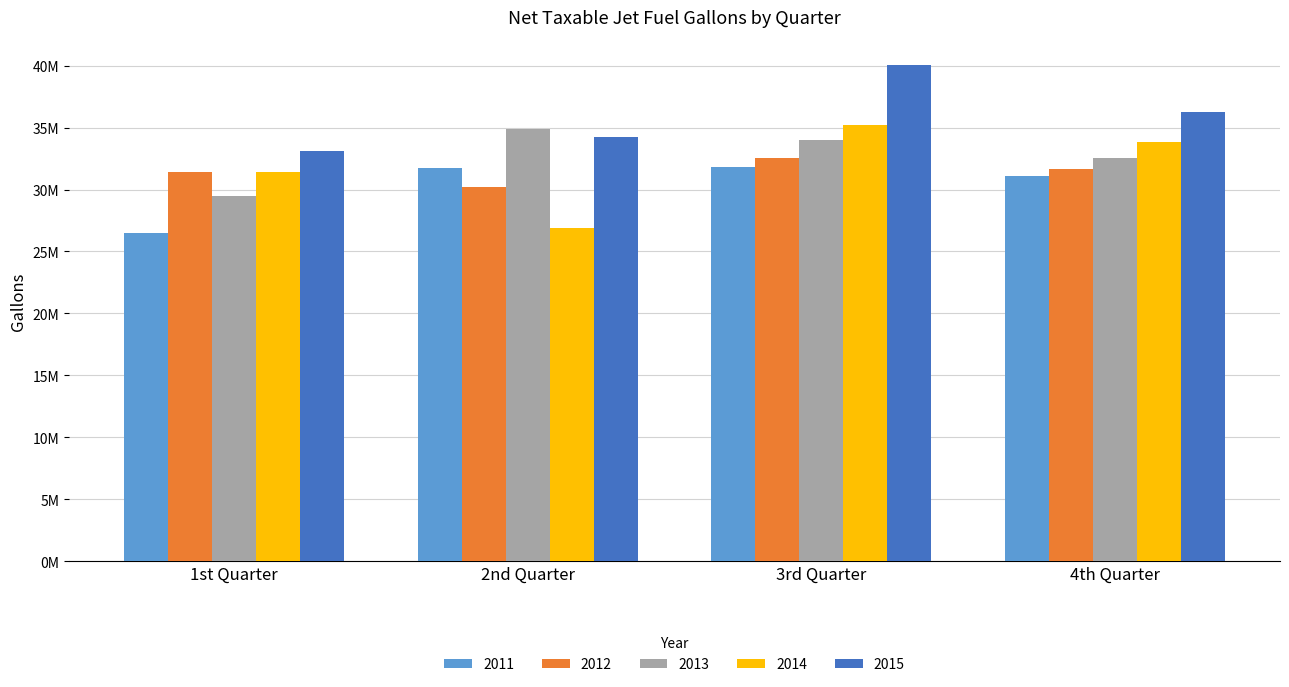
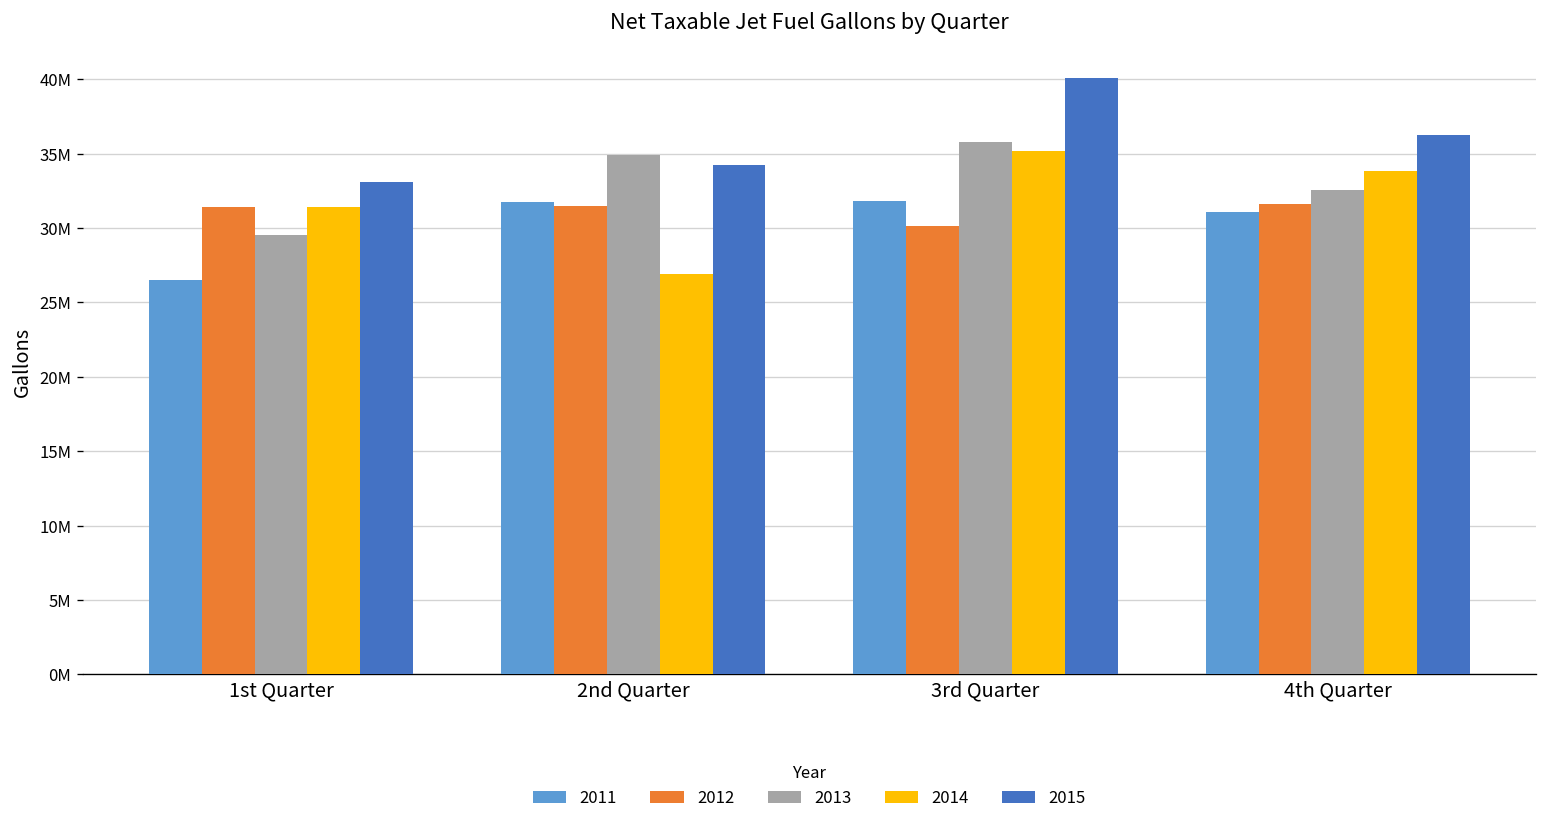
  {
    "2012": {
      "1st Quarter": 31400000,
-     "2nd Quarter": 30200000,
-     "3rd Quarter": 32500000,
+     "2nd Quarter": 31500000,
+     "3rd Quarter": 30200000,
      "4th Quarter": 31600000
    },
    "2013": {
      "1st Quarter": 29500000,
      "2nd Quarter": 34900000,
-     "3rd Quarter": 34000000,
+     "3rd Quarter": 35800000,
      "4th Quarter": 32500000
    },
    "2014": {
      "1st Quarter": 31400000,
      "2nd Quarter": 26900000,
      "3rd Quarter": 35200000,
      "4th Quarter": 33800000
    }
  }
